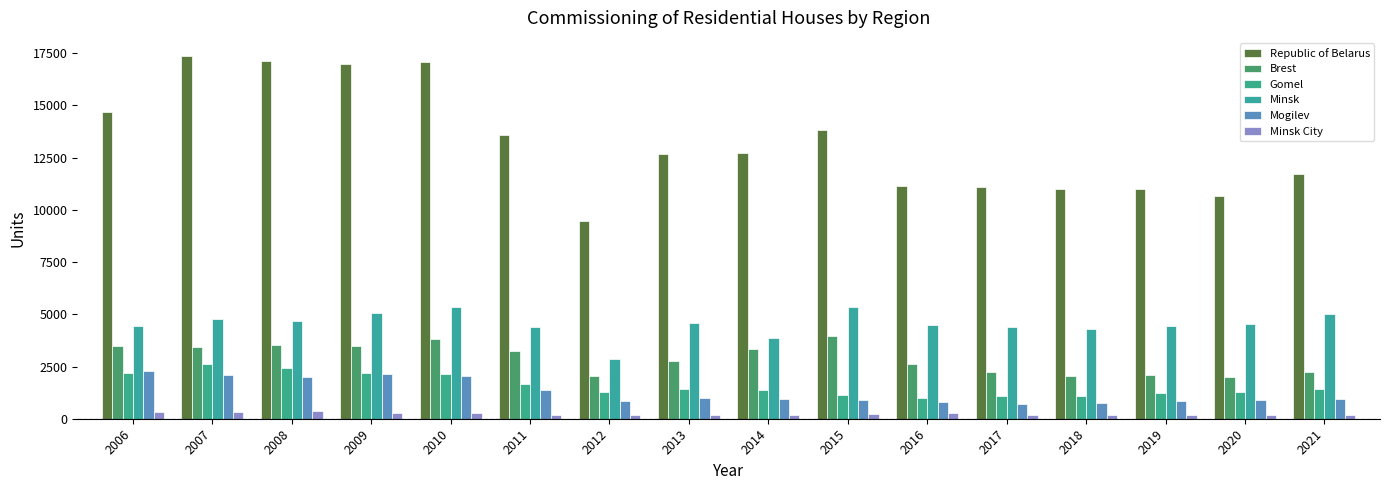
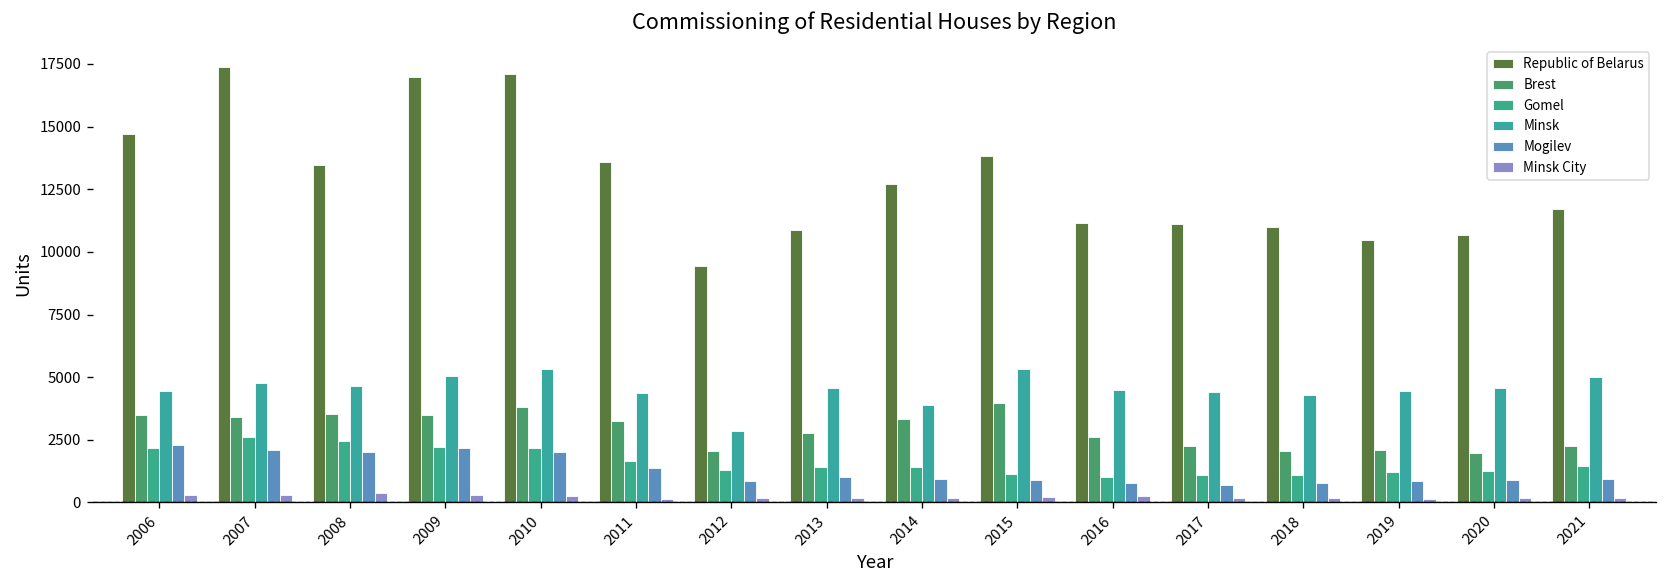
  {
    "Republic of Belarus": {
      "2006": 14700,
      "2007": 17400,
-     "2008": 17100,
+     "2008": 13500,
      "2009": 17000,
      "2010": 17100,
      "2011": 13600,
      "2012": 9500,
-     "2013": 12700,
+     "2013": 10900,
      "2014": 12700,
      "2015": 13800,
      "2016": 11200,
      "2017": 11100,
      "2018": 11000,
-     "2019": 11000,
+     "2019": 10500,
      "2020": 10700,
      "2021": 11700
    }
  }
